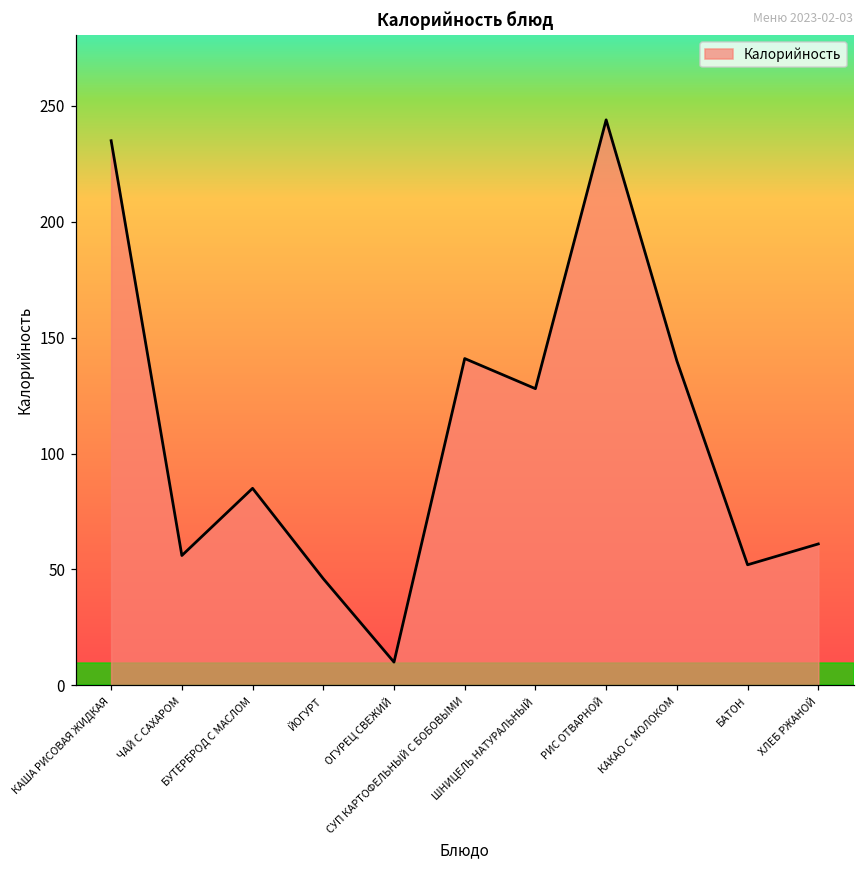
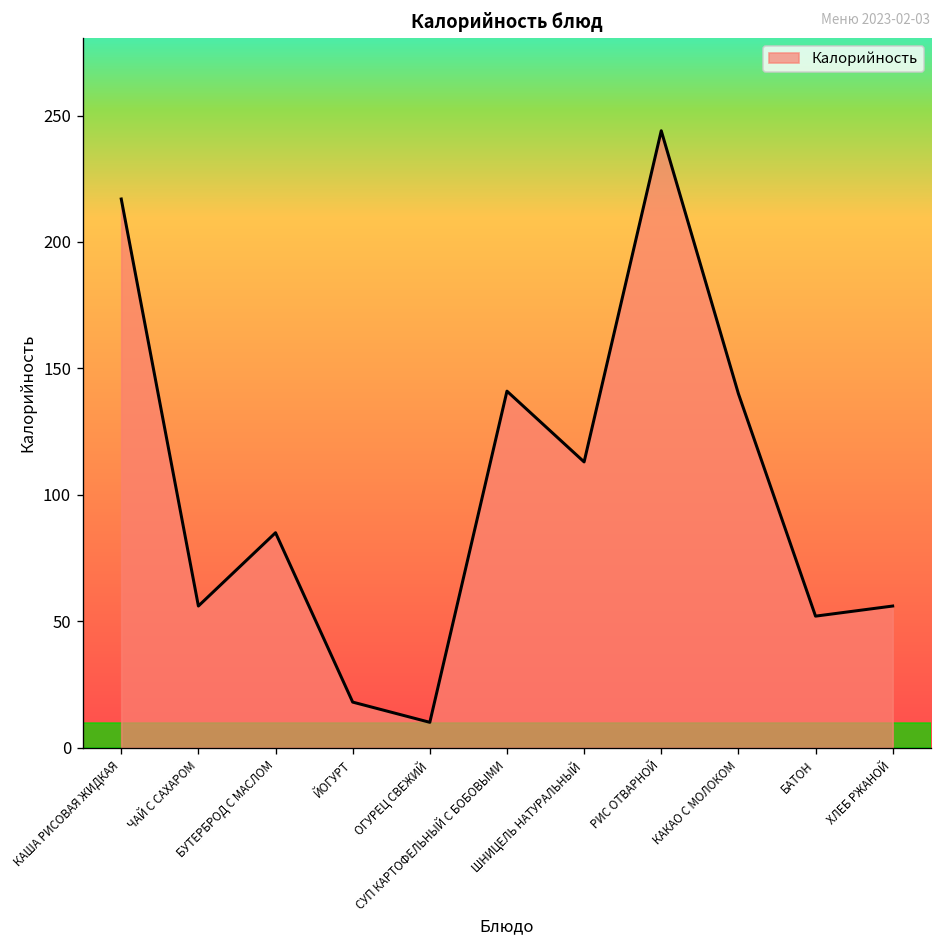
  {
-   "КАША РИСОВАЯ ЖИДКАЯ": 235,
+   "КАША РИСОВАЯ ЖИДКАЯ": 217,
    "ЧАЙ С САХАРОМ": 56,
    "БУТЕРБРОД С МАСЛОМ": 85,
-   "ЙОГУРТ": 46,
+   "ЙОГУРТ": 18,
    "ОГУРЕЦ СВЕЖИЙ": 10,
    "СУП КАРТОФЕЛЬНЫЙ С БОБОВЫМИ": 141,
-   "ШНИЦЕЛЬ НАТУРАЛЬНЫЙ": 128,
+   "ШНИЦЕЛЬ НАТУРАЛЬНЫЙ": 113,
    "РИС ОТВАРНОЙ": 244,
    "КАКАО С МОЛОКОМ": 140,
    "БАТОН": 52,
-   "ХЛЕБ РЖАНОЙ": 61
+   "ХЛЕБ РЖАНОЙ": 56
  }
